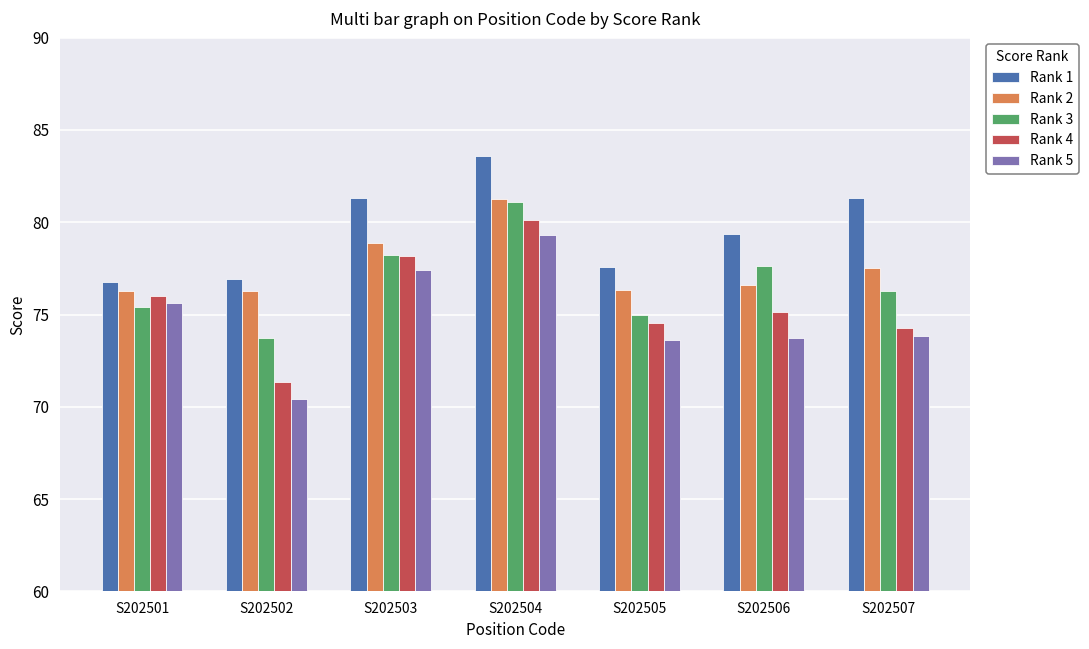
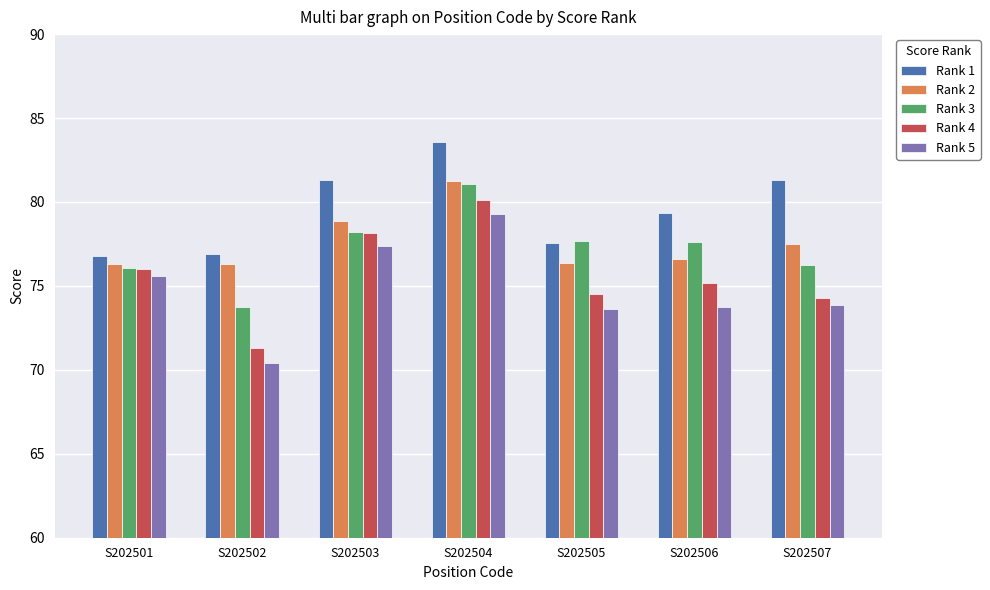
  {
    "Rank 3": {
-     "S202501": 75.4,
+     "S202501": 76.1,
      "S202502": 73.7,
      "S202503": 78.2,
      "S202504": 81.1,
-     "S202505": 75.0,
+     "S202505": 77.7,
      "S202506": 77.6,
      "S202507": 76.3
    }
  }
